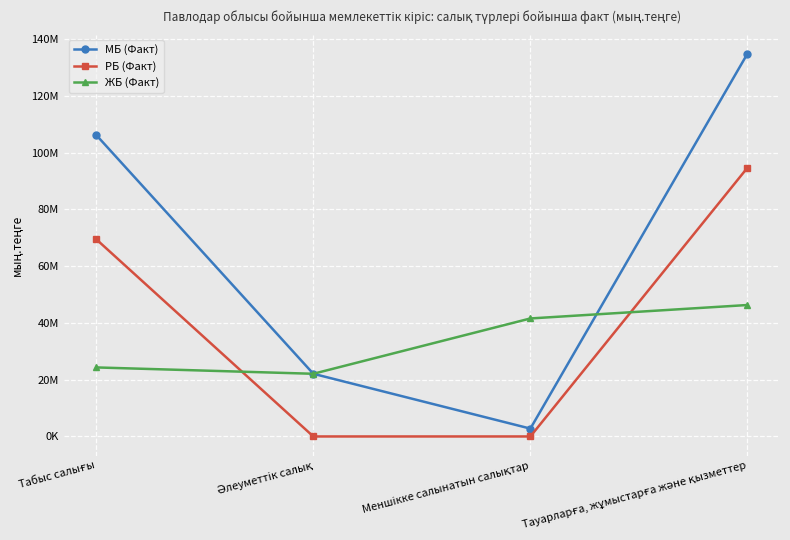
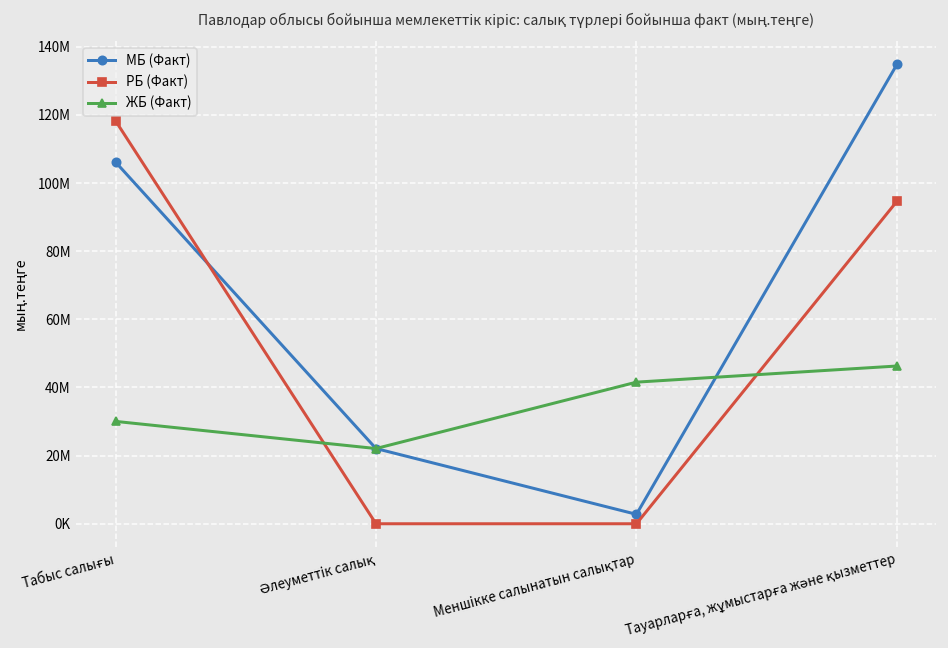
  {
    "МБ (Факт)": {
      "Табыс салығы": 106000000,
      "Меншiкке салынатын салықтар": 3000000,
      "Тауарларға, жұмыстарға және қызметтер": 135000000
    },
    "РБ (Факт)": {
-     "Табыс салығы": 69000000,
+     "Табыс салығы": 118000000,
      "Әлеуметтiк салық": 0,
      "Меншiкке салынатын салықтар": 0,
      "Тауарларға, жұмыстарға және қызметтер": 95000000
    },
    "ЖБ (Факт)": {
-     "Табыс салығы": 24000000,
+     "Табыс салығы": 30000000,
      "Меншiкке салынатын салықтар": 42000000,
      "Тауарларға, жұмыстарға және қызметтер": 46000000
    }
  }
